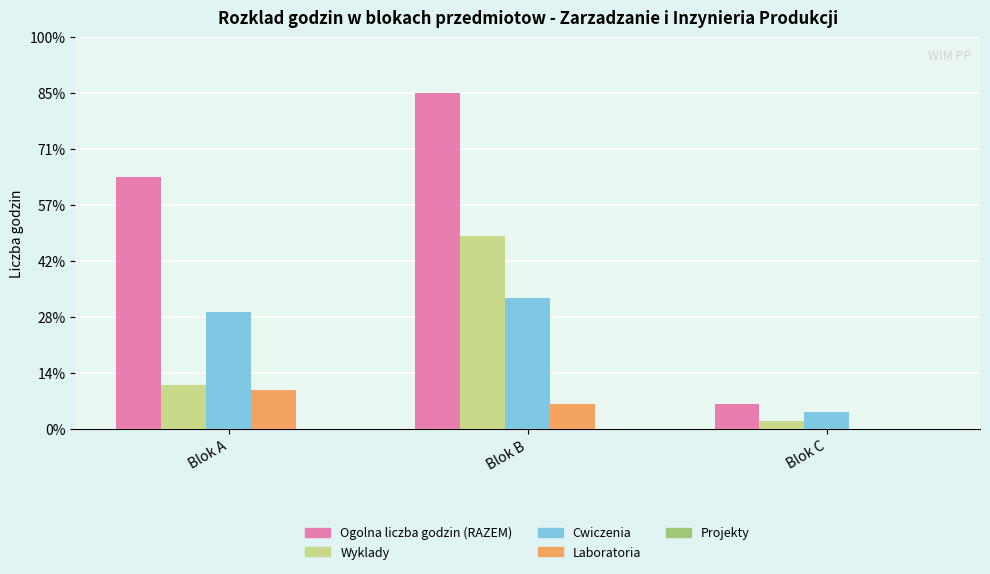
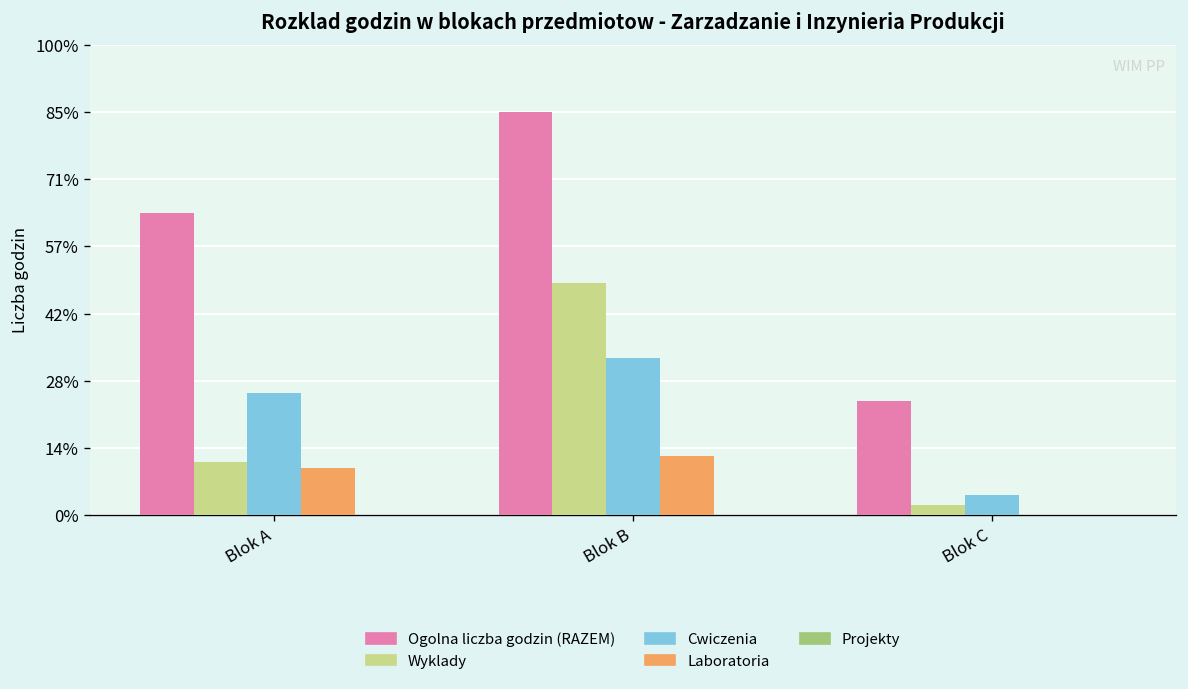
  {
    "Ogolna liczba godzin (RAZEM)": {
      "Blok A": "64%",
      "Blok B": "86%",
-     "Blok C": "6%"
+     "Blok C": "24%"
    },
    "Cwiczenia": {
-     "Blok A": "30%",
+     "Blok A": "26%",
      "Blok B": "33%",
      "Blok C": "4%"
    },
    "Laboratoria": {
      "Blok A": "10%",
-     "Blok B": "6%",
+     "Blok B": "13%",
      "Blok C": "0%"
    }
  }
